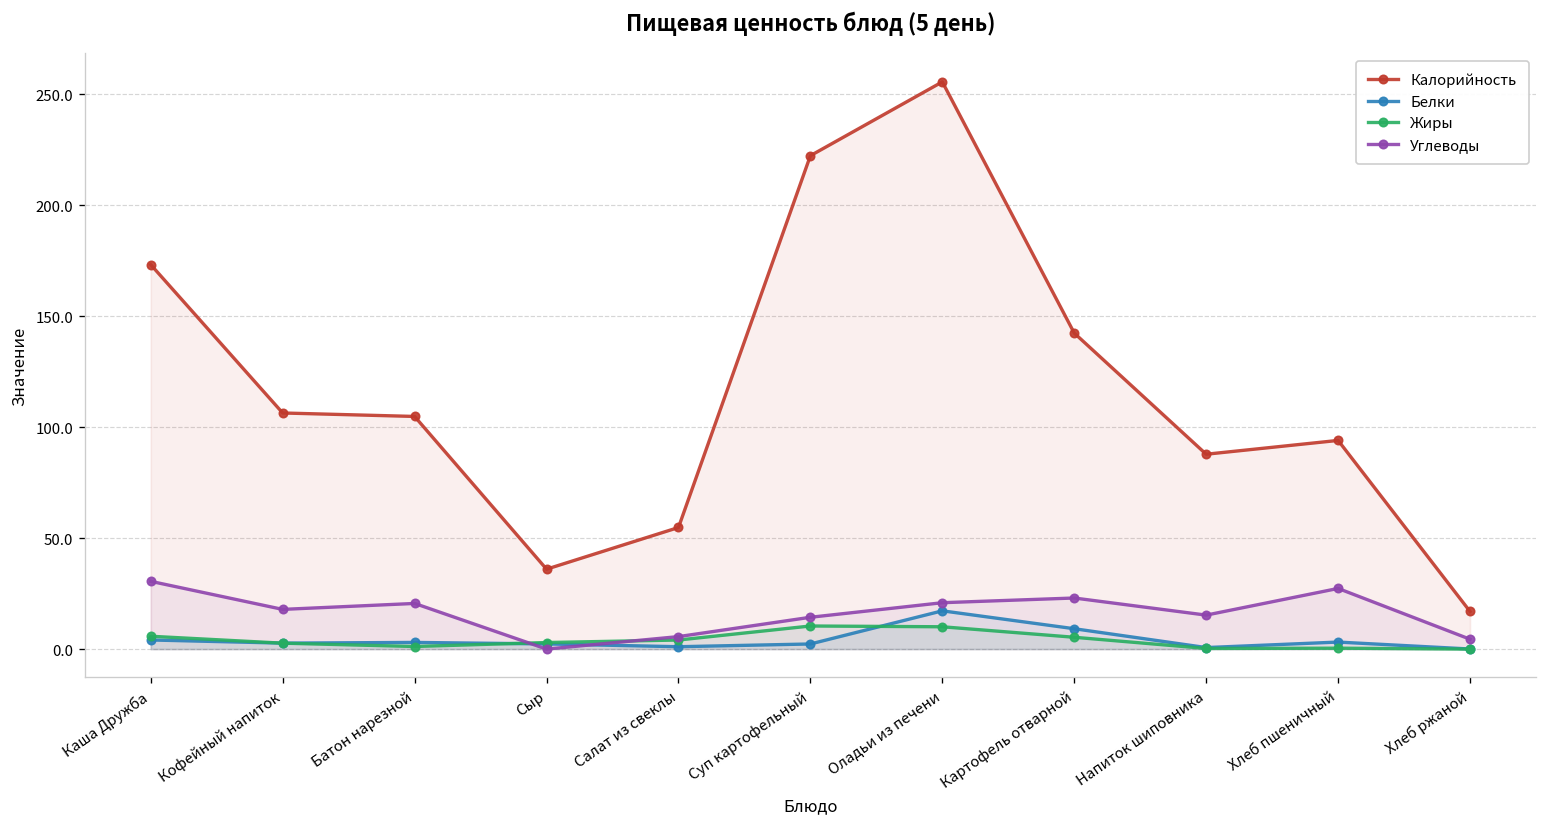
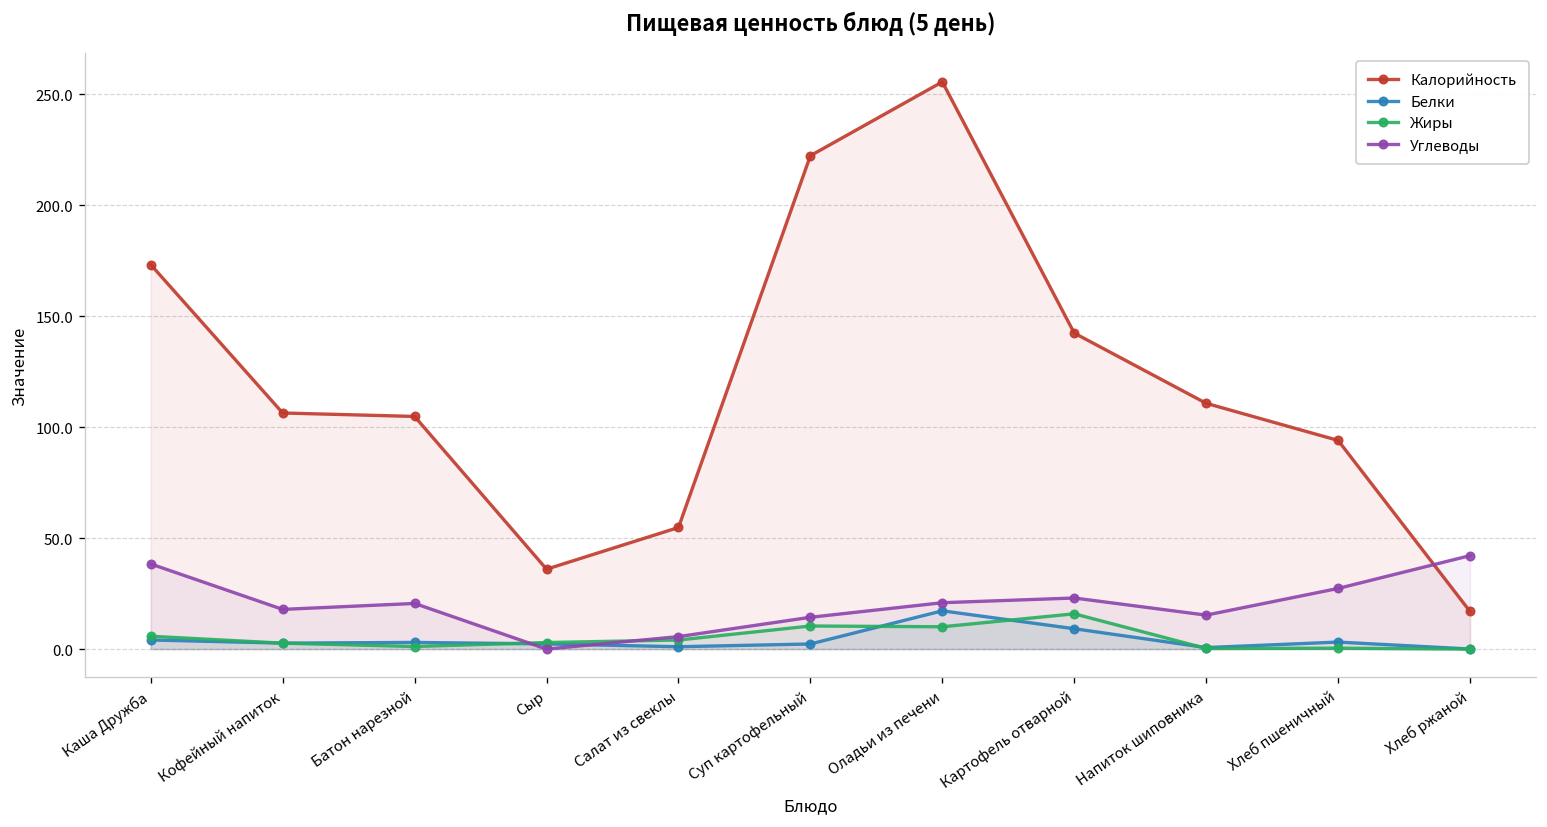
  {
    "Калорийность": {
      "Каша Дружба": 173,
      "Кофейный напиток": 106,
      "Батон нарезной": 105,
      "Сыр": 36,
      "Салат из свеклы": 55,
      "Суп картофельный": 222,
      "Оладьи из печени": 256,
      "Картофель отварной": 142,
-     "Напиток шиповника": 88,
+     "Напиток шиповника": 111,
      "Хлеб пшеничный": 94,
      "Хлеб ржаной": 17
    },
    "Белки": {
      "Каша Дружба": 4,
      "Батон нарезной": 3,
      "Салат из свеклы": 1,
      "Суп картофельный": 2,
      "Оладьи из печени": 17,
      "Картофель отварной": 9,
      "Хлеб пшеничный": 3
    },
    "Жиры": {
      "Каша Дружба": 6,
      "Батон нарезной": 1,
      "Салат из свеклы": 4,
      "Суп картофельный": 10,
      "Оладьи из печени": 10,
-     "Картофель отварной": 5,
+     "Картофель отварной": 16,
      "Хлеб пшеничный": 0
    },
    "Углеводы": {
-     "Каша Дружба": 31,
+     "Каша Дружба": 38,
      "Кофейный напиток": 18,
      "Батон нарезной": 21,
      "Сыр": 0,
      "Салат из свеклы": 6,
      "Суп картофельный": 14,
      "Оладьи из печени": 21,
      "Картофель отварной": 23,
      "Напиток шиповника": 15,
      "Хлеб пшеничный": 27,
-     "Хлеб ржаной": 4
+     "Хлеб ржаной": 42
    }
  }
